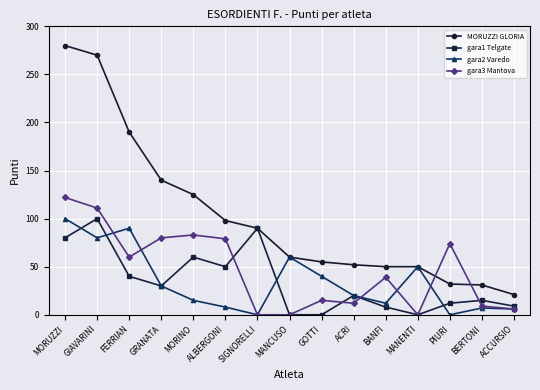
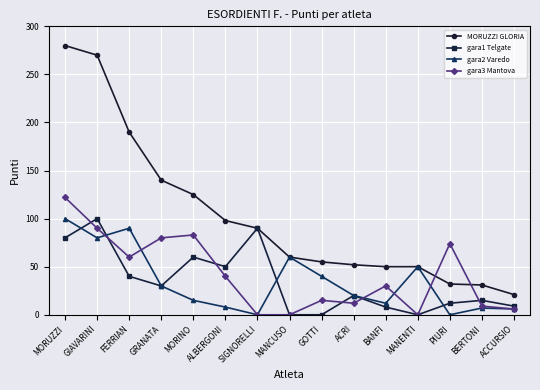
  {
    "gara3 Mantova": {
      "MORUZZI": 120,
-     "GIAVARINI": 110,
+     "GIAVARINI": 90,
      "FERRIAN": 60,
      "GRANATA": 80,
      "MORINO": 80,
-     "ALBERGONI": 80,
+     "ALBERGONI": 40,
      "GOTTI": 20,
      "ACRI": 10,
-     "BANFI": 40,
+     "BANFI": 30,
      "PIURI": 70
    }
  }
